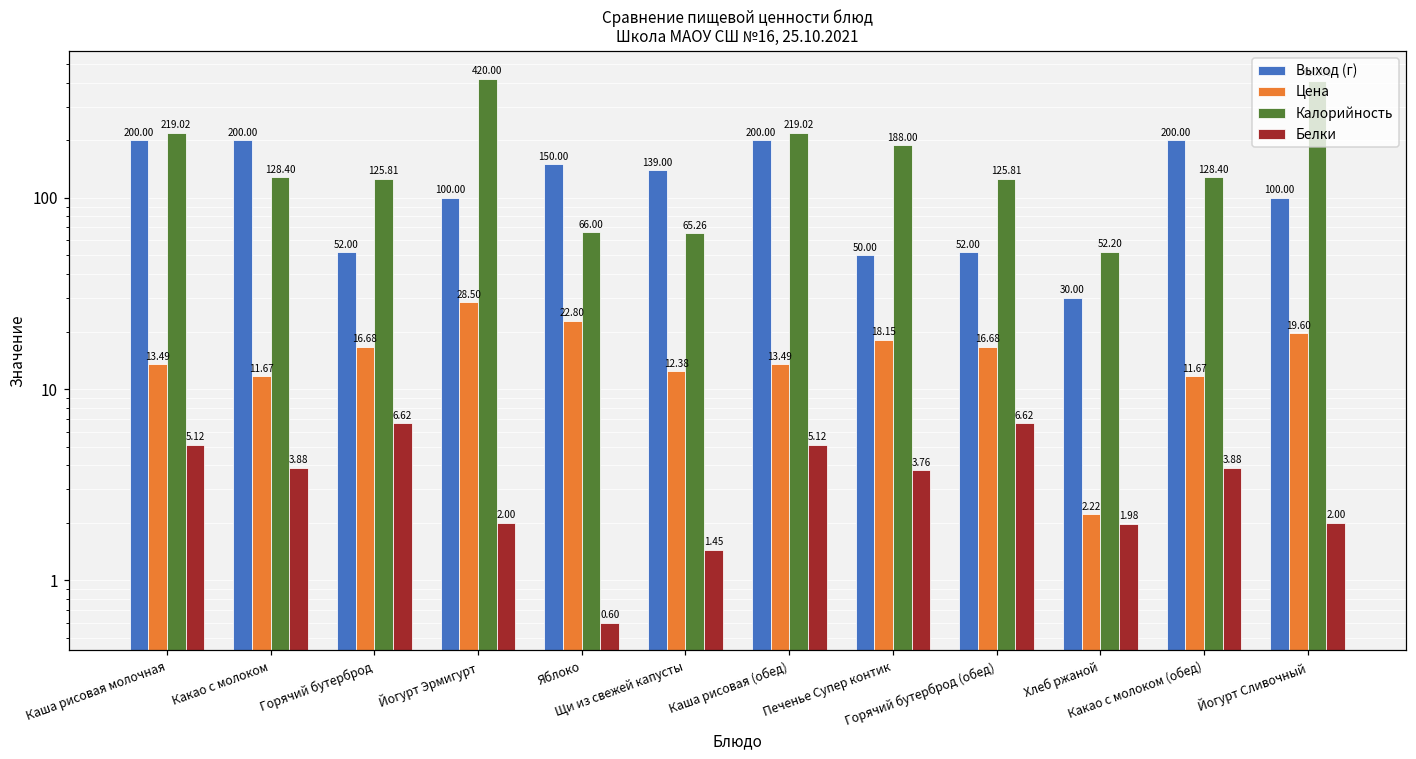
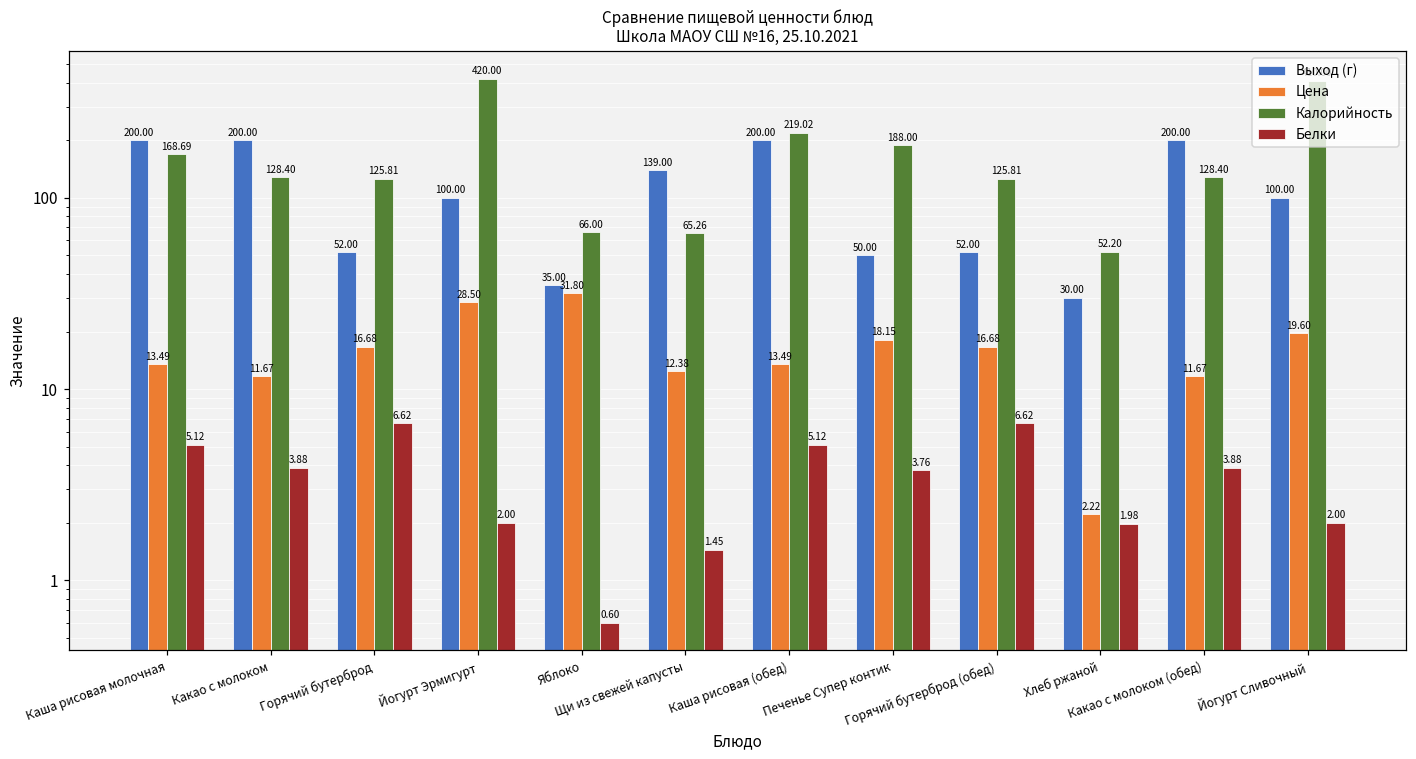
  {
    "Выход (г)": {
      "Каша рисовая молочная": 200.00,
      "Какао с молоком": 200.00,
      "Горячий бутерброд": 52.00,
      "Йогурт Эрмигурт": 100.00,
-     "Яблоко": 150.00,
+     "Яблоко": 35.00,
      "Щи из свежей капусты": 139.00,
      "Каша рисовая (обед)": 200.00,
      "Печенье Супер контик": 50.00,
      "Горячий бутерброд (обед)": 52.00,
      "Хлеб ржаной": 30.00,
      "Какао с молоком (обед)": 200.00,
      "Йогурт Сливочный": 100.00
    },
    "Цена": {
      "Каша рисовая молочная": 13.49,
      "Какао с молоком": 11.67,
      "Горячий бутерброд": 16.68,
      "Йогурт Эрмигурт": 28.50,
-     "Яблоко": 22.80,
+     "Яблоко": 31.80,
      "Щи из свежей капусты": 12.38,
      "Каша рисовая (обед)": 13.49,
      "Печенье Супер контик": 18.15,
      "Горячий бутерброд (обед)": 16.68,
      "Хлеб ржаной": 2.22,
      "Какао с молоком (обед)": 11.67,
      "Йогурт Сливочный": 19.60
    },
    "Калорийность": {
-     "Каша рисовая молочная": 219.02,
+     "Каша рисовая молочная": 168.69,
      "Какао с молоком": 128.40,
      "Горячий бутерброд": 125.81,
      "Йогурт Эрмигурт": 420.00,
      "Яблоко": 66.00,
      "Щи из свежей капусты": 65.26,
      "Каша рисовая (обед)": 219.02,
      "Печенье Супер контик": 188.00,
      "Горячий бутерброд (обед)": 125.81,
      "Хлеб ржаной": 52.20,
      "Какао с молоком (обед)": 128.40
    },
    "Белки": {
      "Каша рисовая молочная": 5.12,
      "Какао с молоком": 3.88,
      "Горячий бутерброд": 6.62,
      "Йогурт Эрмигурт": 2.00,
      "Яблоко": 0.60,
      "Щи из свежей капусты": 1.45,
      "Каша рисовая (обед)": 5.12,
      "Печенье Супер контик": 3.76,
      "Горячий бутерброд (обед)": 6.62,
      "Хлеб ржаной": 1.98,
      "Какао с молоком (обед)": 3.88,
      "Йогурт Сливочный": 2.00
    }
  }
